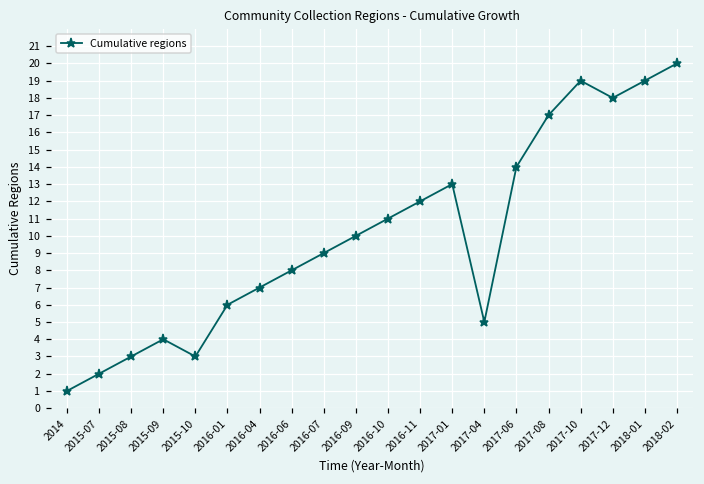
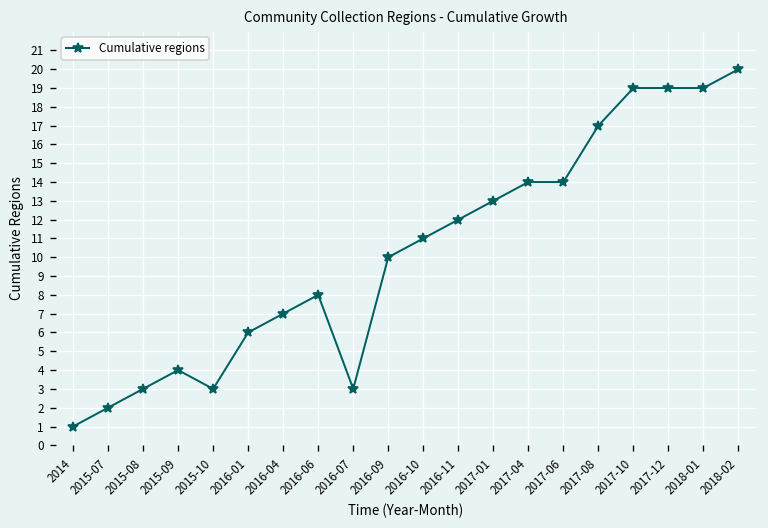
  {
    "2014": 1,
    "2015-07": 2,
    "2015-08": 3,
    "2015-09": 4,
    "2015-10": 3,
    "2016-01": 6,
    "2016-04": 7,
    "2016-06": 8,
-   "2016-07": 9,
+   "2016-07": 3,
    "2016-09": 10,
    "2016-10": 11,
    "2016-11": 12,
    "2017-01": 13,
-   "2017-04": 5,
+   "2017-04": 14,
    "2017-06": 14,
    "2017-08": 17,
    "2017-10": 19,
-   "2017-12": 18,
+   "2017-12": 19,
    "2018-01": 19,
    "2018-02": 20
  }
